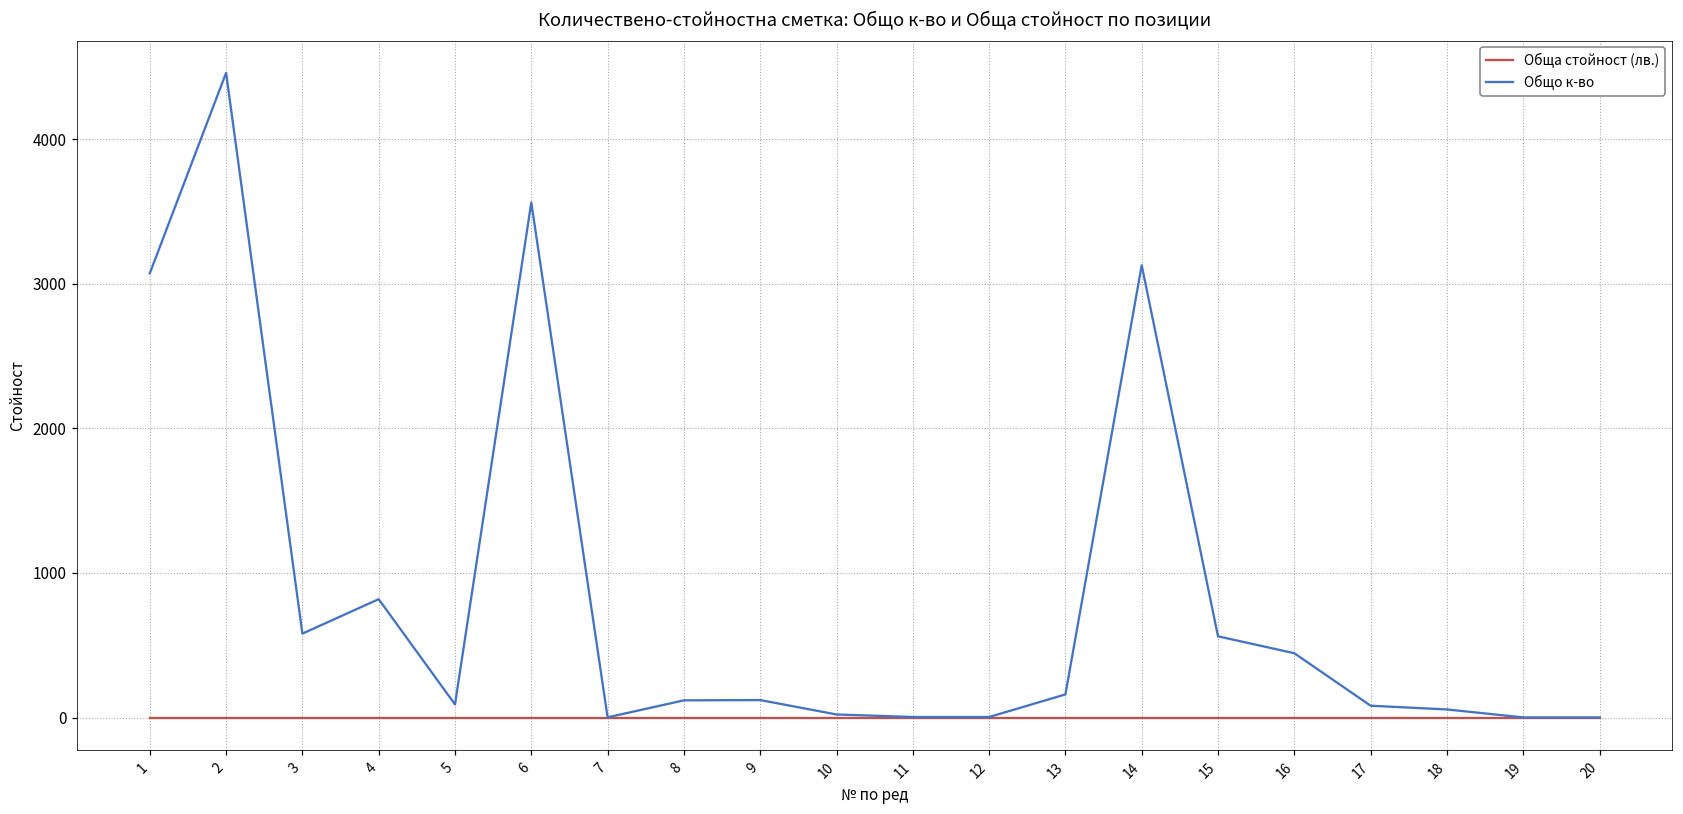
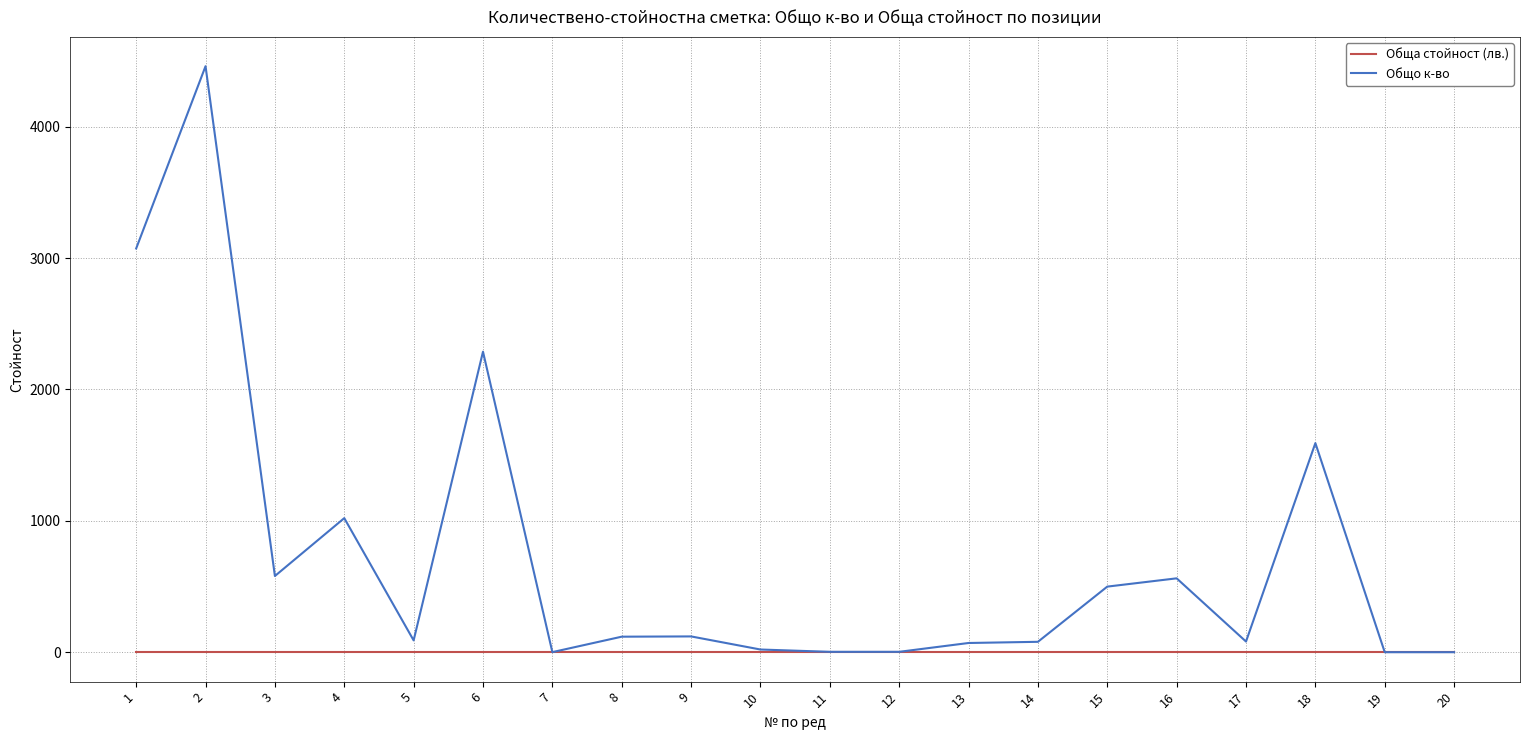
  {
    "Обща стойност (лв.)": {
      "1": 0,
      "2": 0,
      "3": 0,
      "4": 0,
      "5": 0,
      "6": 0,
      "8": 0,
      "9": 0,
      "10": 0,
      "13": 0,
      "14": 0,
      "15": 0,
      "16": 0,
      "17": 0,
      "18": 0
    },
    "Общо к-во": {
      "1": 3070,
      "2": 4460,
      "3": 580,
-     "4": 820,
+     "4": 1020,
      "5": 90,
-     "6": 3560,
+     "6": 2290,
      "8": 120,
      "9": 120,
      "10": 20,
-     "13": 160,
-     "14": 3130,
-     "15": 560,
-     "16": 450,
+     "13": 70,
+     "14": 80,
+     "15": 500,
+     "16": 560,
      "17": 80,
-     "18": 60
+     "18": 1590
    }
  }
